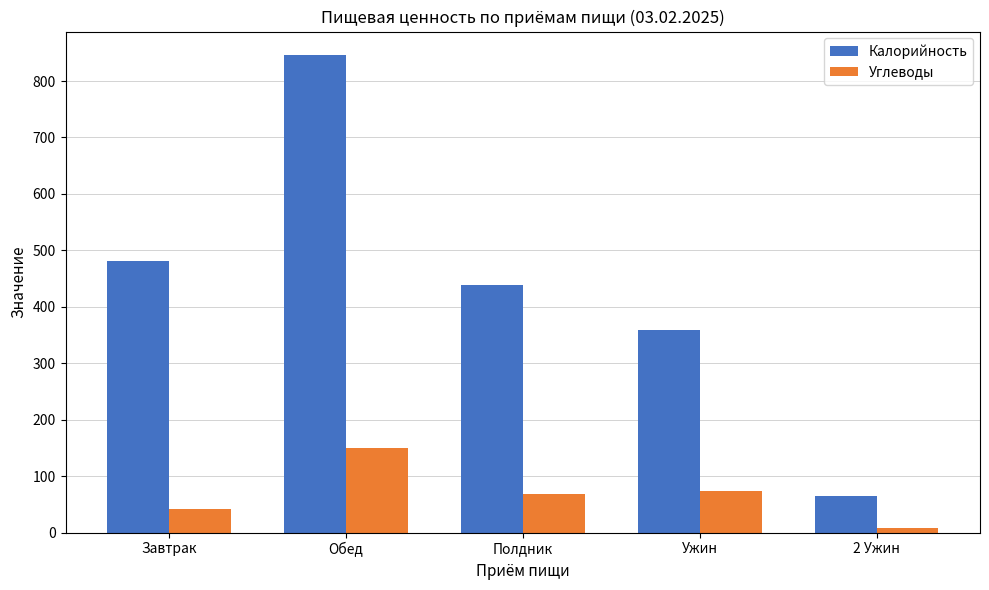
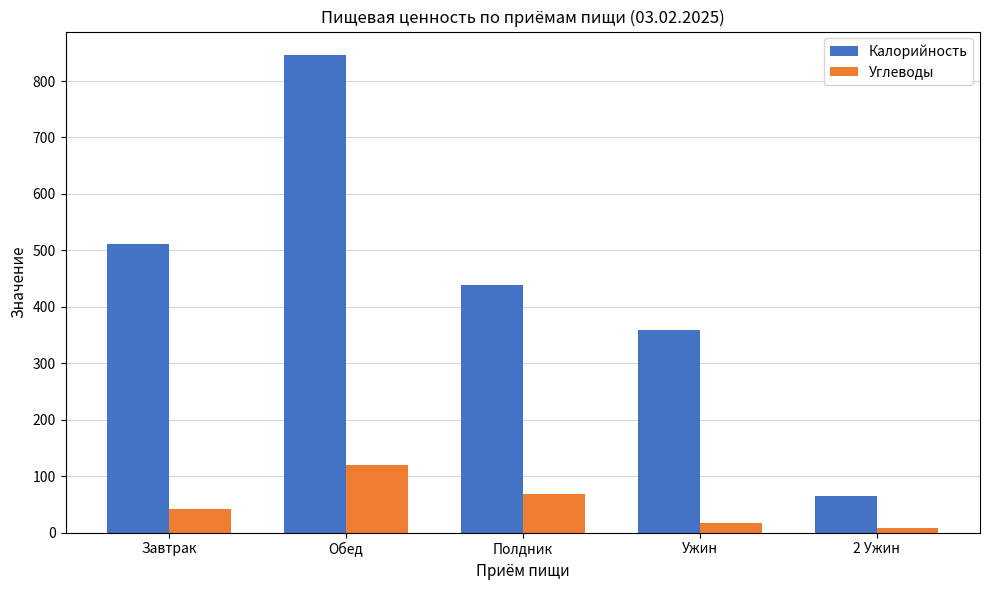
  {
    "Калорийность": {
-     "Завтрак": 480,
+     "Завтрак": 510,
      "Обед": 850,
      "Полдник": 440,
      "Ужин": 360,
      "2 Ужин": 60
    },
    "Углеводы": {
      "Завтрак": 40,
-     "Обед": 150,
+     "Обед": 120,
      "Полдник": 70,
-     "Ужин": 70,
+     "Ужин": 20,
      "2 Ужин": 10
    }
  }
